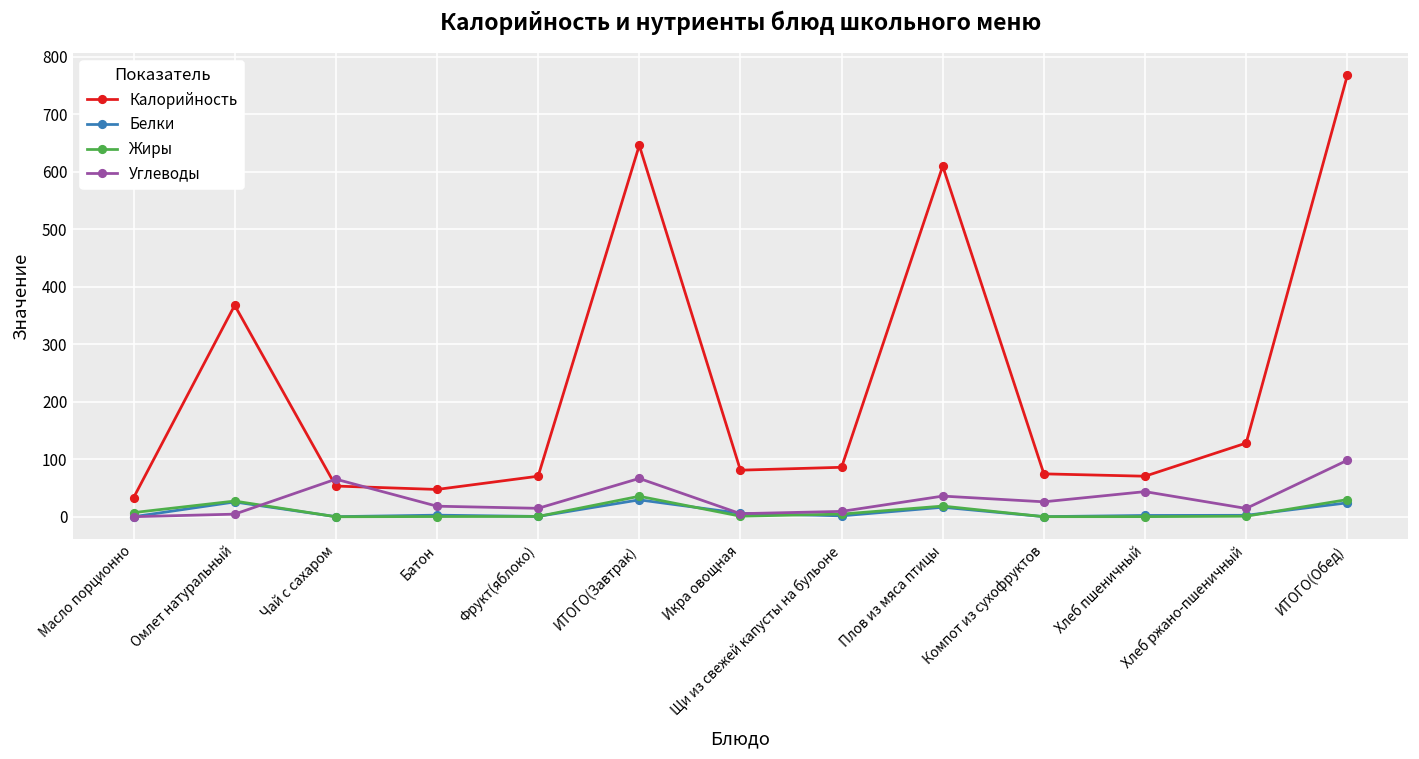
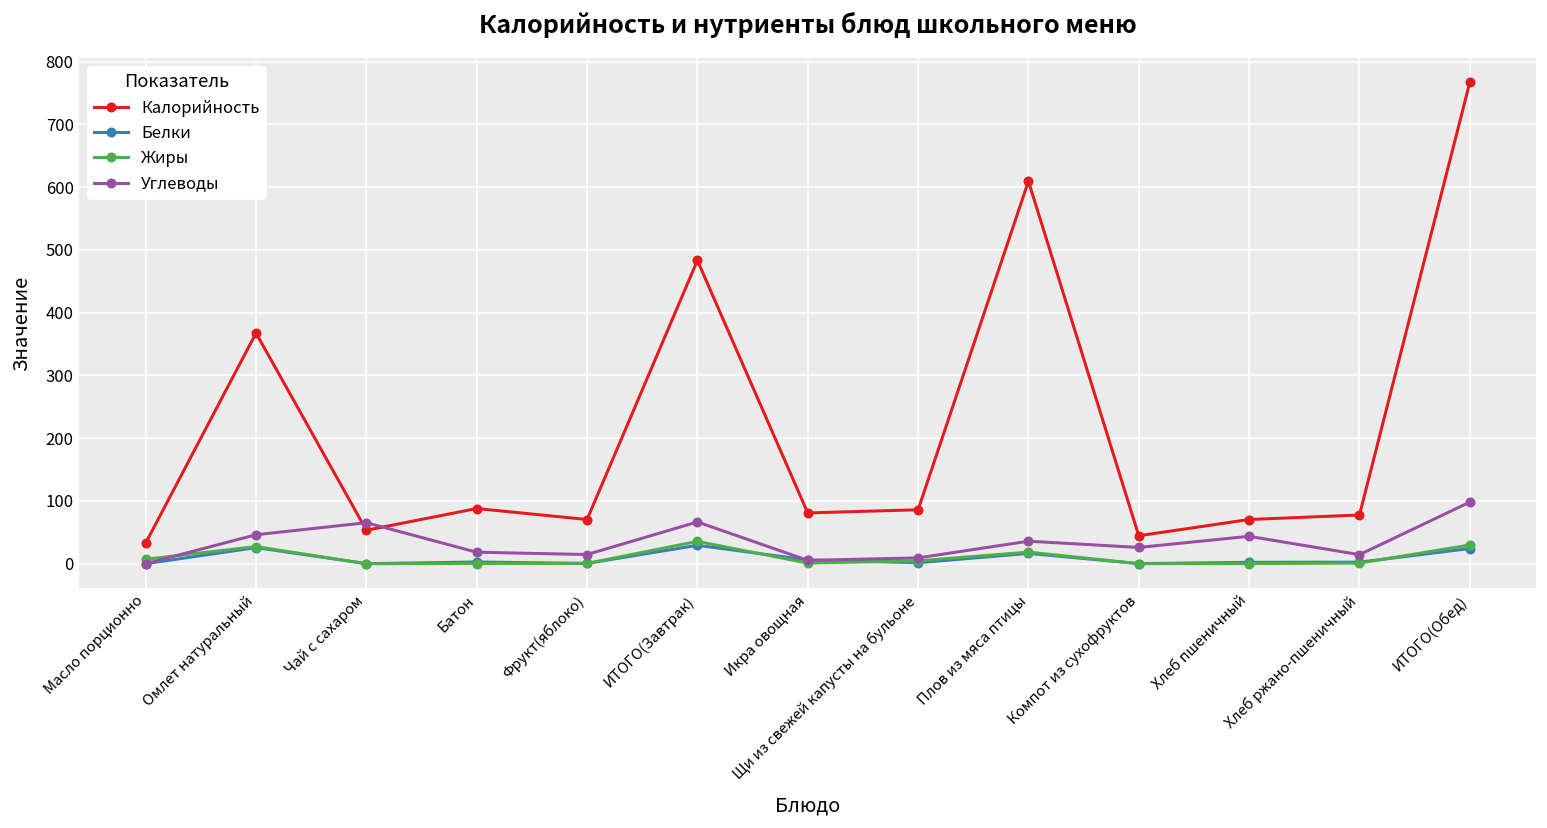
  {
    "Калорийность": {
      "Масло порционно": 30,
      "Омлет натуральный": 370,
      "Чай с сахаром": 50,
-     "Батон": 50,
+     "Батон": 90,
      "Фрукт(яблоко)": 70,
-     "ИТОГО(Завтрак)": 650,
+     "ИТОГО(Завтрак)": 480,
      "Икра овощная": 80,
      "Щи из свежей капусты на бульоне": 90,
      "Плов из мяса птицы": 610,
-     "Компот из сухофруктов": 70,
+     "Компот из сухофруктов": 40,
      "Хлеб пшеничный": 70,
-     "Хлеб ржано-пшеничный": 130,
+     "Хлеб ржано-пшеничный": 80,
      "ИТОГО(Обед)": 770
    },
    "Белки": {
      "ИТОГО(Завтрак)": 30,
      "ИТОГО(Обед)": 20
    },
    "Жиры": {
      "Масло порционно": 10,
      "ИТОГО(Завтрак)": 40,
      "ИТОГО(Обед)": 30
    },
    "Углеводы": {
-     "Омлет натуральный": 0,
+     "Омлет натуральный": 50,
      "Чай с сахаром": 70,
      "Батон": 20,
      "Фрукт(яблоко)": 10,
      "ИТОГО(Завтрак)": 70,
      "Плов из мяса птицы": 40,
      "Компот из сухофруктов": 30,
      "Хлеб пшеничный": 40,
      "Хлеб ржано-пшеничный": 10,
      "ИТОГО(Обед)": 100
    }
  }
